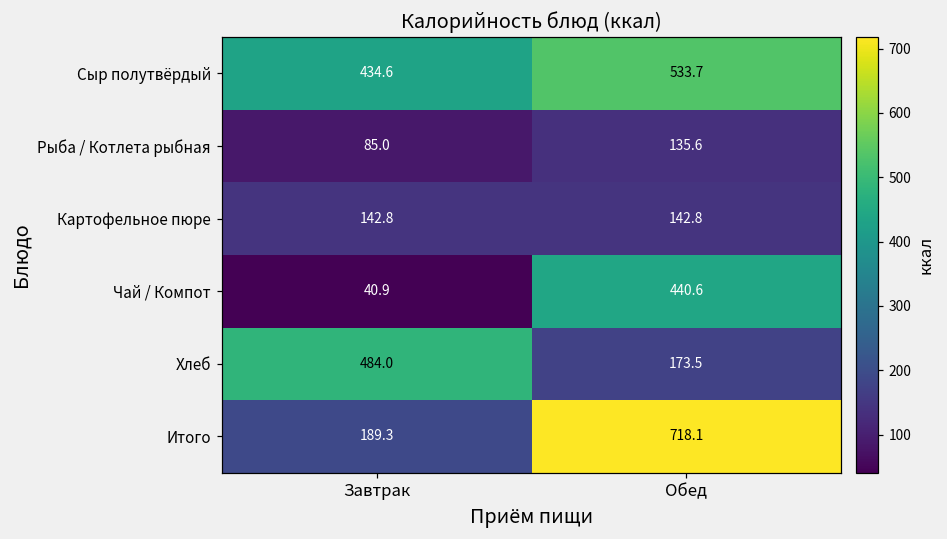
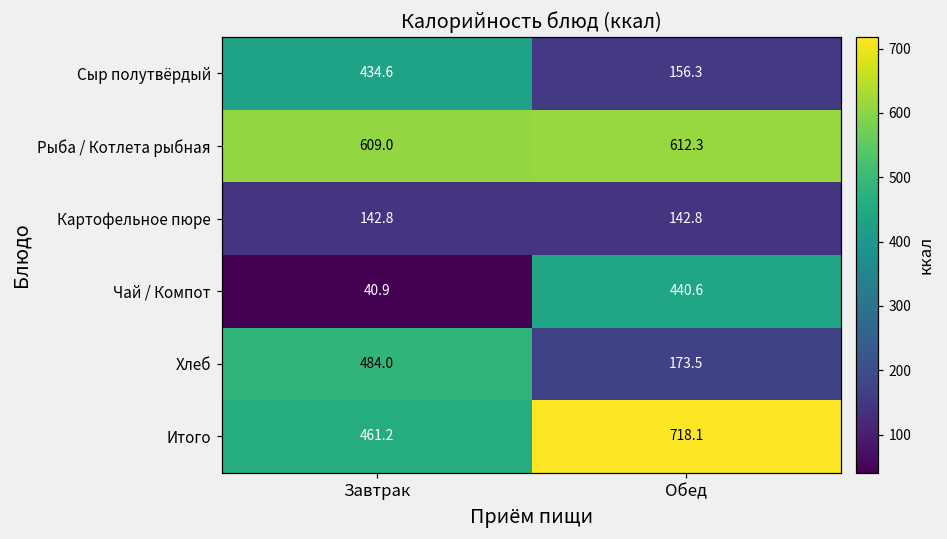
  {
    "Сыр полутвёрдый": {
      "Завтрак": 434.6,
-     "Обед": 533.7
+     "Обед": 156.3
    },
    "Рыба / Котлета рыбная": {
-     "Завтрак": 85.0,
-     "Обед": 135.6
+     "Завтрак": 609.0,
+     "Обед": 612.3
    },
    "Картофельное пюре": {
      "Завтрак": 142.8,
      "Обед": 142.8
    },
    "Чай / Компот": {
      "Завтрак": 40.9,
      "Обед": 440.6
    },
    "Хлеб": {
      "Завтрак": 484.0,
      "Обед": 173.5
    },
    "Итого": {
-     "Завтрак": 189.3,
+     "Завтрак": 461.2,
      "Обед": 718.1
    }
  }
